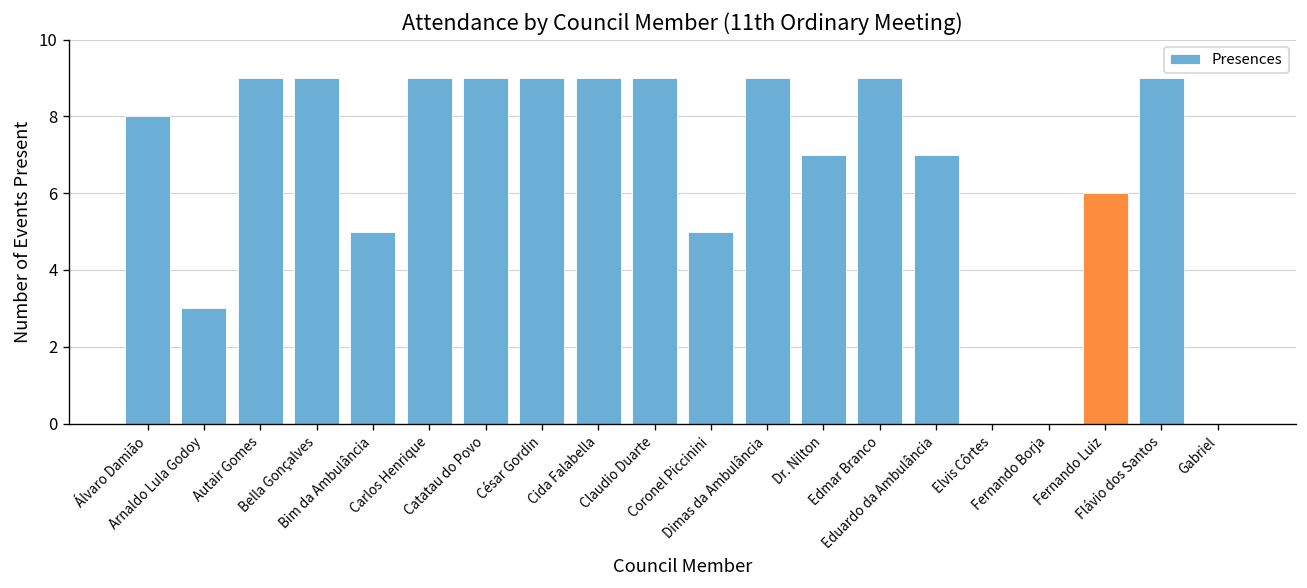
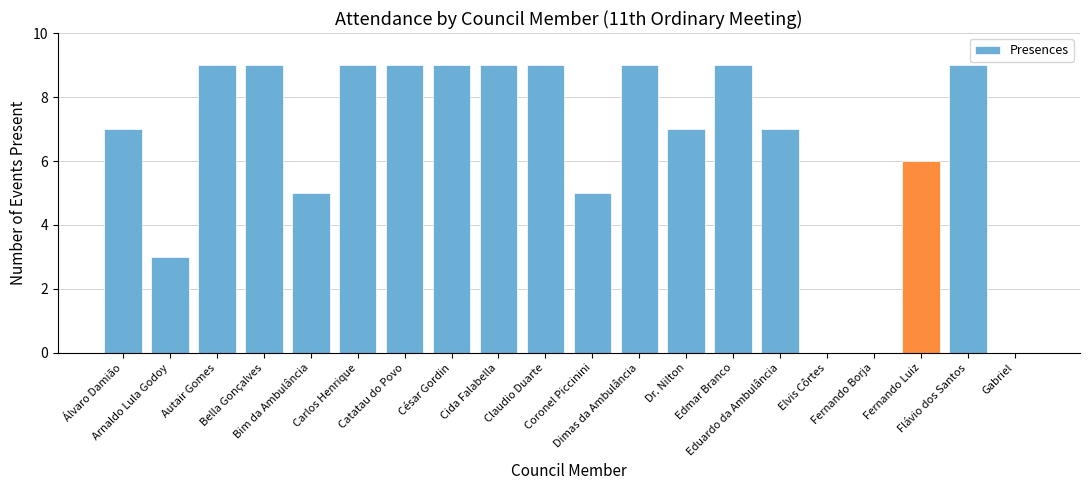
  {
-   "Álvaro Damião": 8,
+   "Álvaro Damião": 7,
    "Arnaldo Lula Godoy": 3,
    "Autair Gomes": 9,
    "Bella Gonçalves": 9,
    "Bim da Ambulância": 5,
    "Carlos Henrique": 9,
    "Catatau do Povo": 9,
    "César Gordin": 9,
    "Cida Falabella": 9,
    "Claudio Duarte": 9,
    "Coronel Piccinini": 5,
    "Dimas da Ambulância": 9,
    "Dr. Nilton": 7,
    "Edmar Branco": 9,
    "Eduardo da Ambulância": 7,
    "Elvis Côrtes": 0,
    "Fernando Borja": 0,
    "Fernando Luiz": 6,
    "Flávio dos Santos": 9,
    "Gabriel": 0
  }
